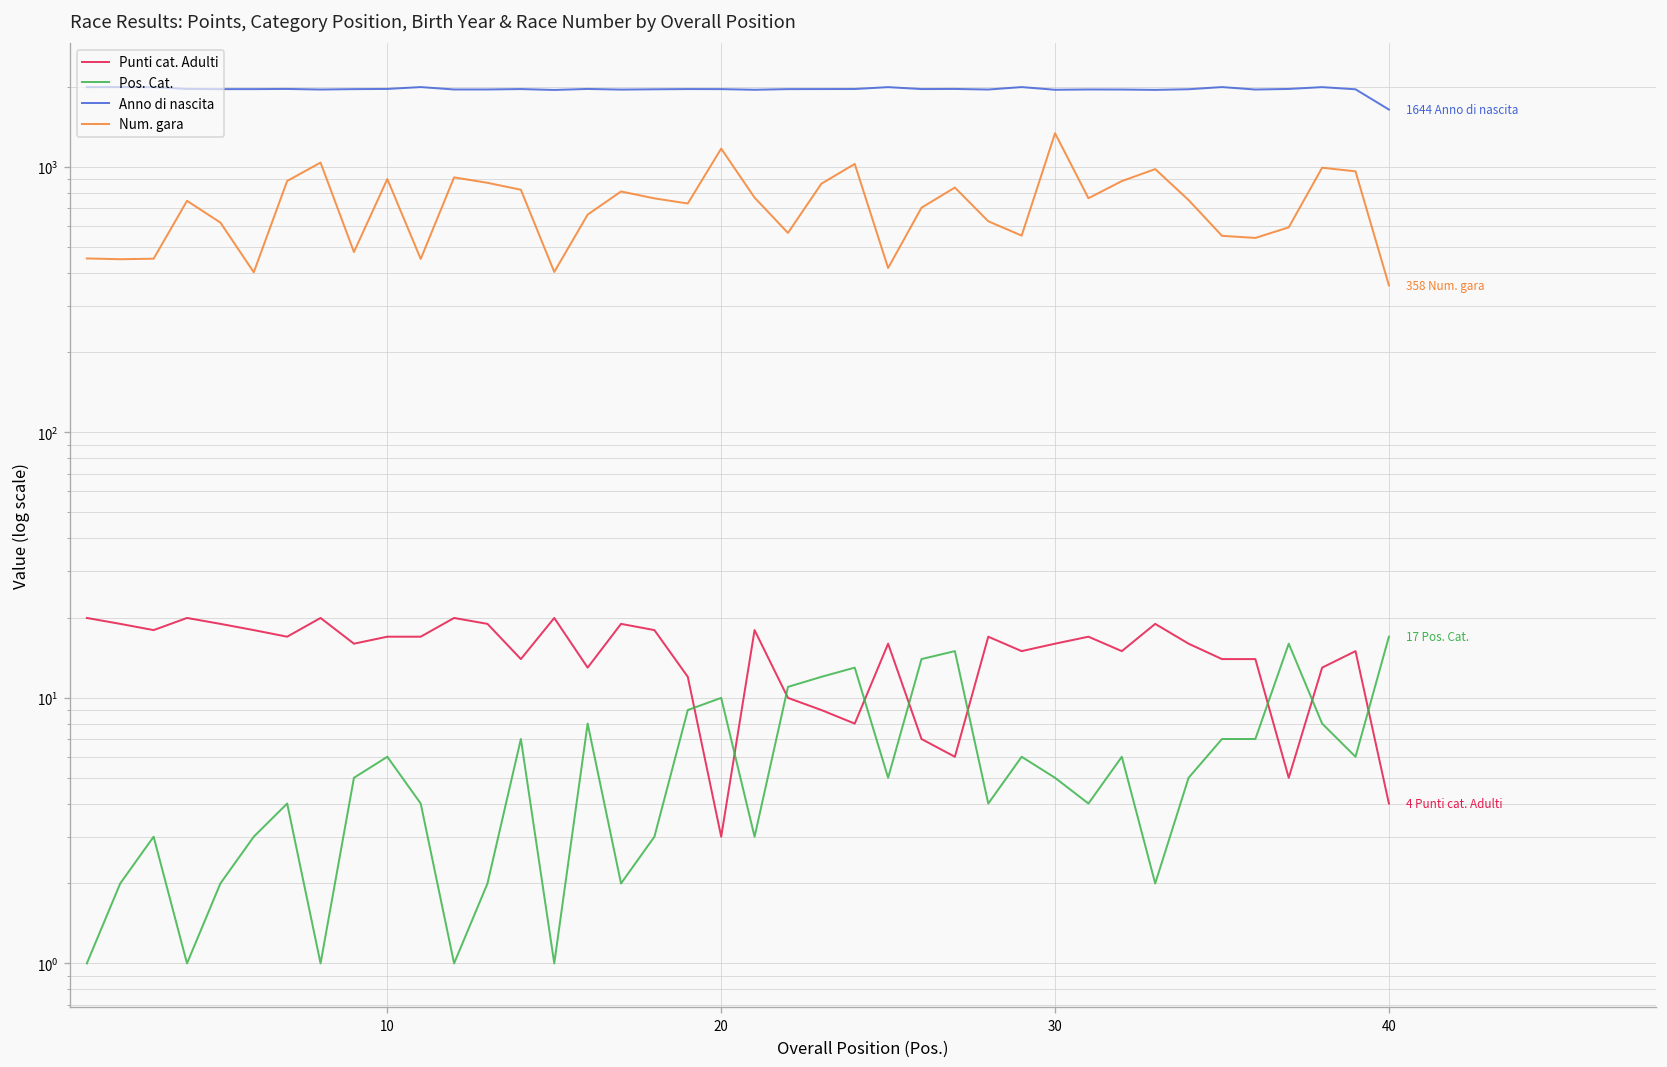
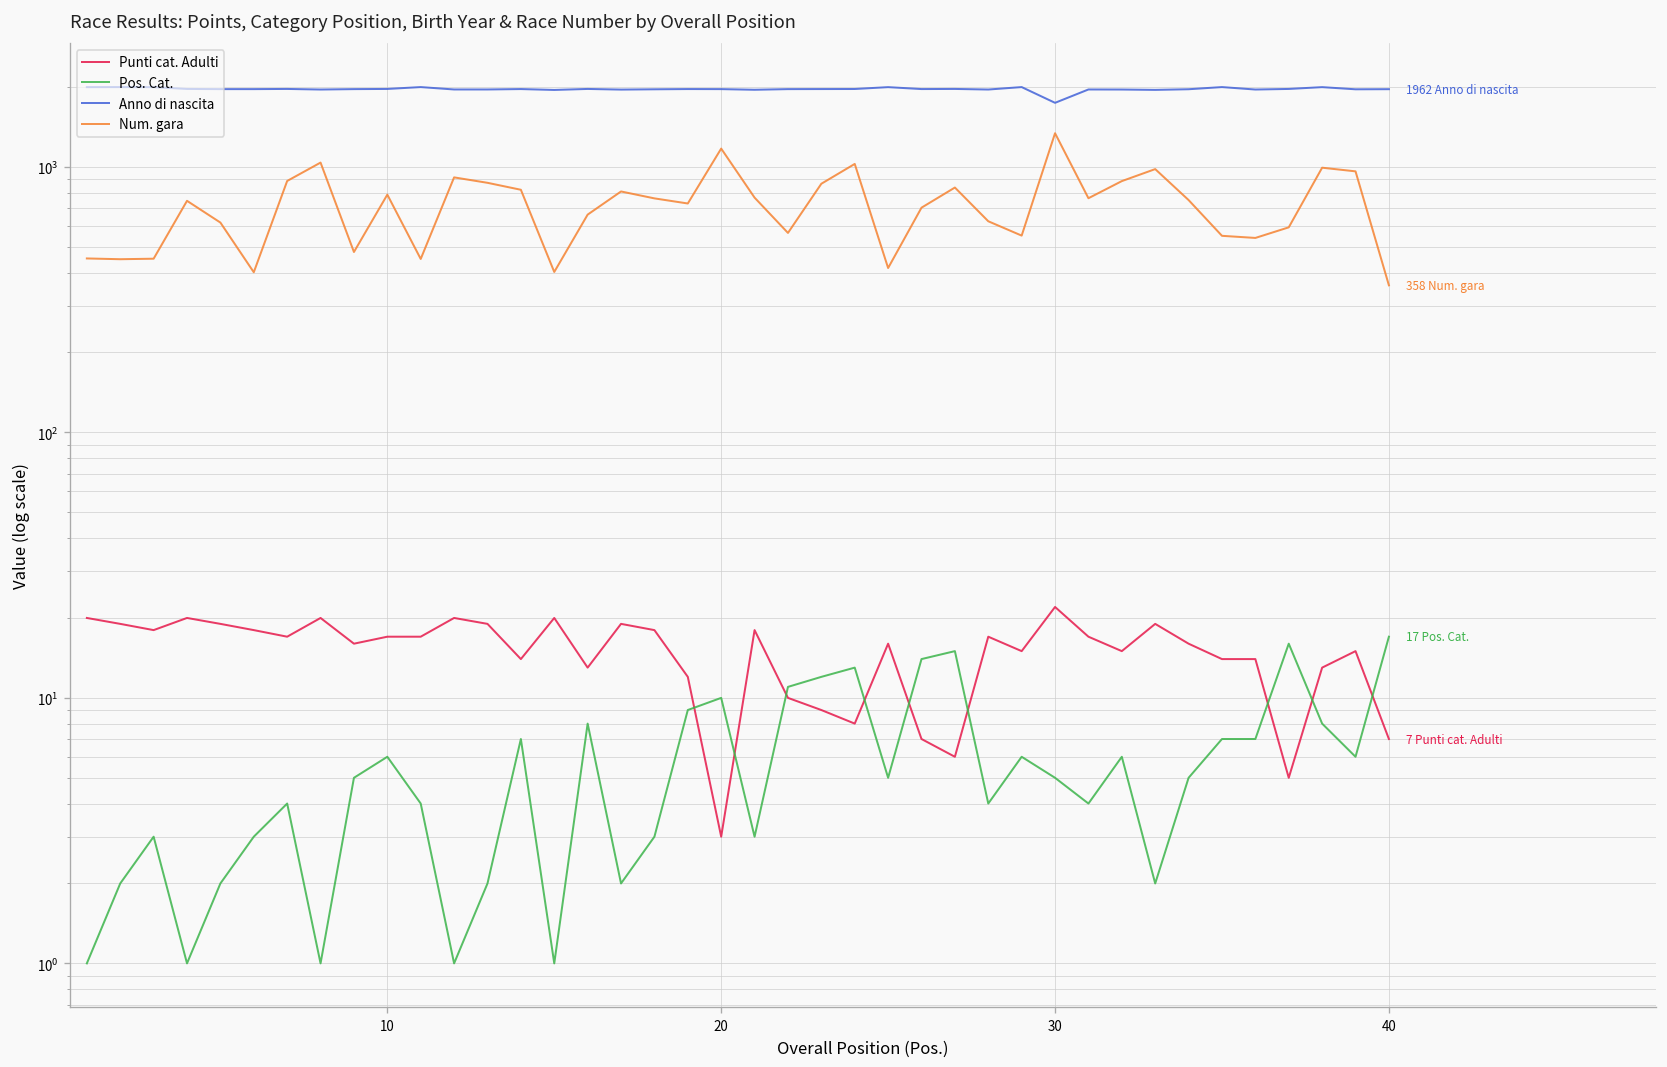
  {
    "Punti cat. Adulti": {
-     "30": 16,
-     "40": 4
+     "30": 22,
+     "40": 7
    },
    "Pos. Cat.": {
      "40": 17
    },
    "Anno di nascita": {
-     "30": 2000,
-     "40": 1644
+     "30": 1700,
+     "40": 1962
    },
    "Num. gara": {
-     "10": 900,
+     "10": 790,
      "20": 1200,
      "30": 1300
    }
  }
